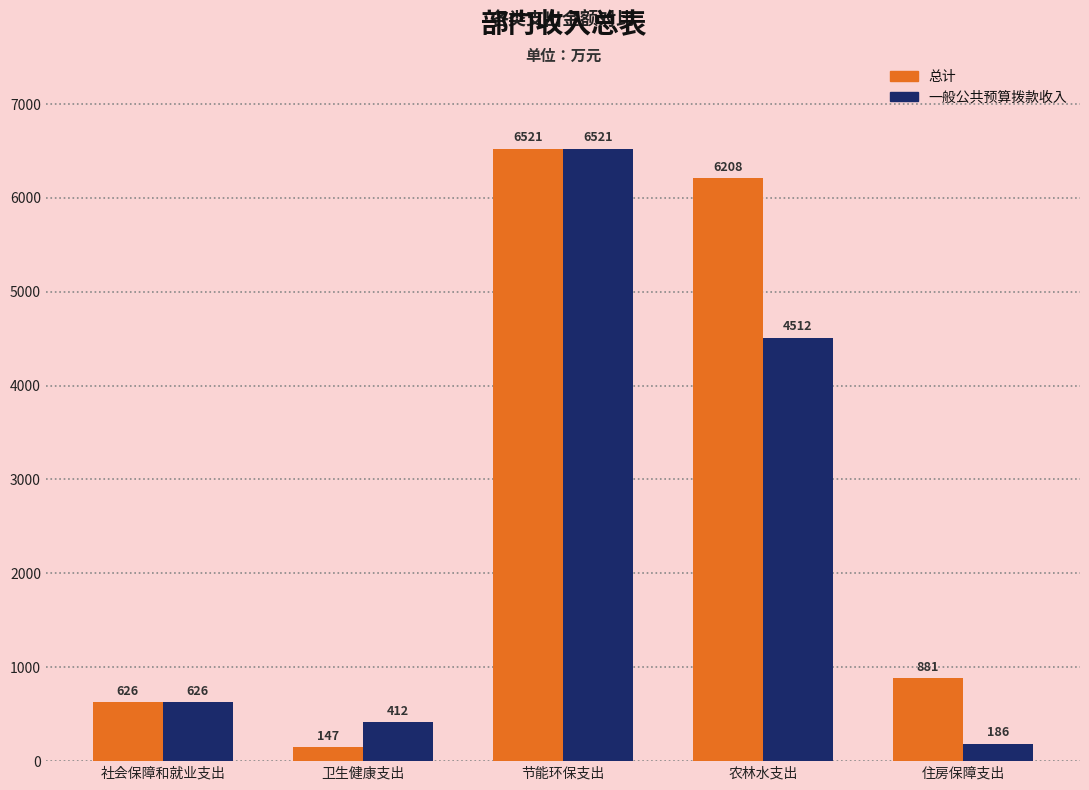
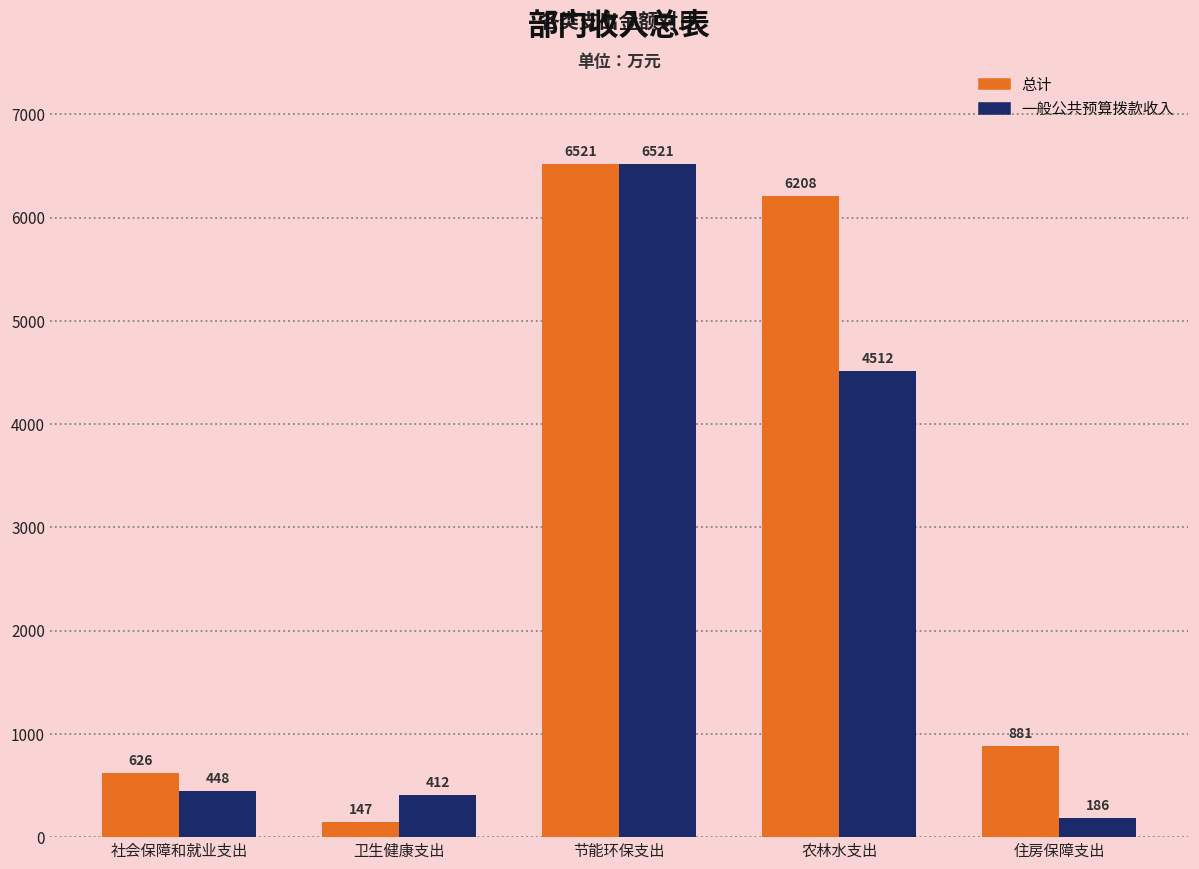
  {
    "总计": {
      "社会保障和就业支出": 626,
      "卫生健康支出": 147,
      "节能环保支出": 6521,
      "农林水支出": 6208,
      "住房保障支出": 881
    },
    "一般公共预算拨款收入": {
-     "社会保障和就业支出": 626,
+     "社会保障和就业支出": 448,
      "卫生健康支出": 412,
      "节能环保支出": 6521,
      "农林水支出": 4512,
      "住房保障支出": 186
    }
  }
